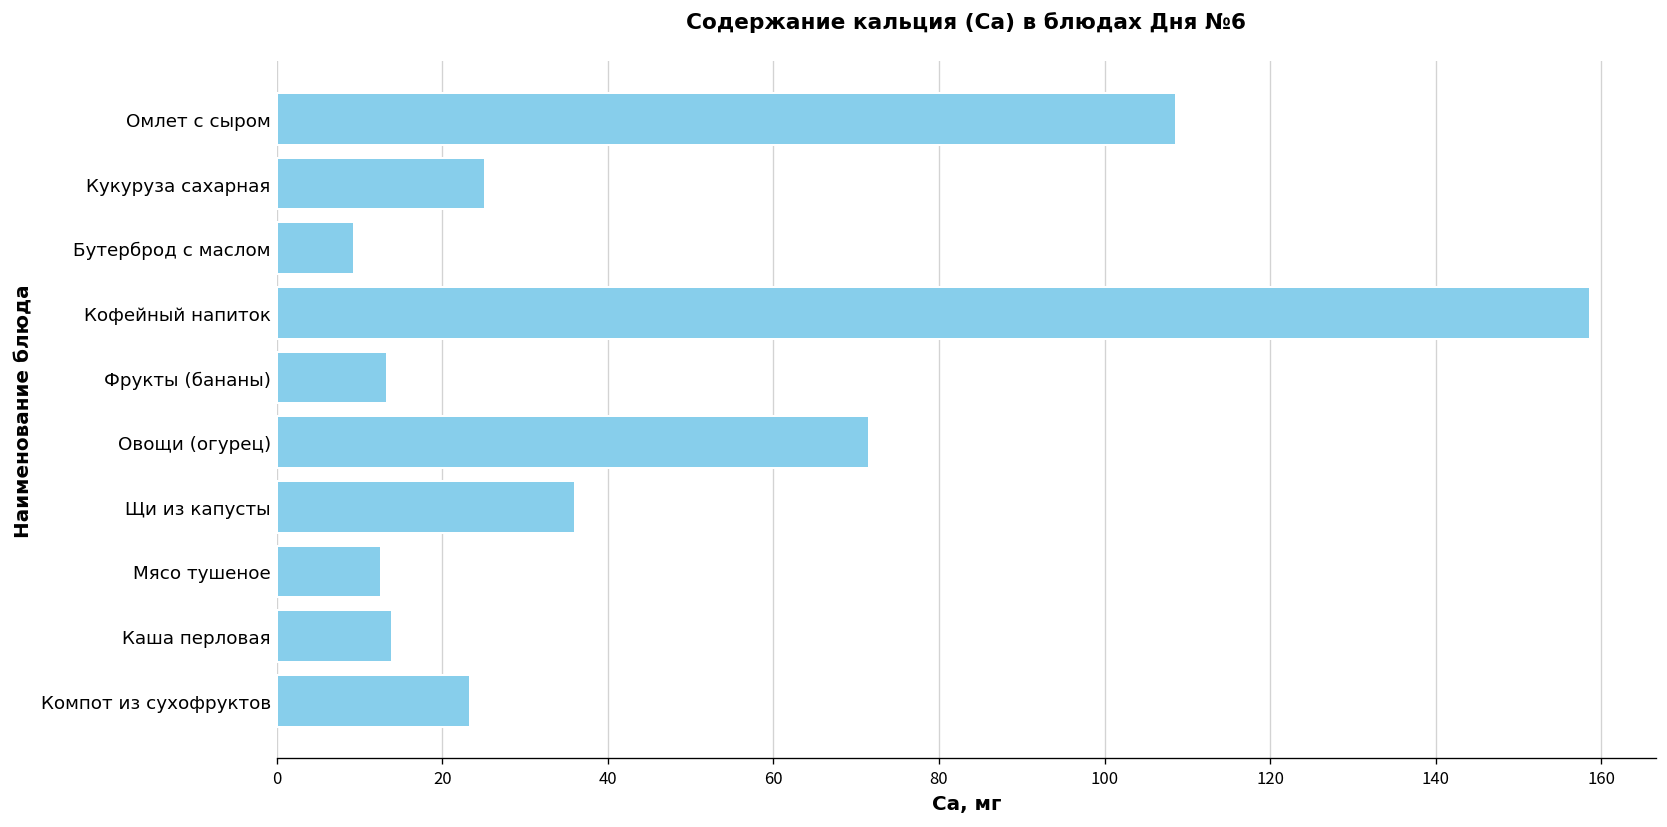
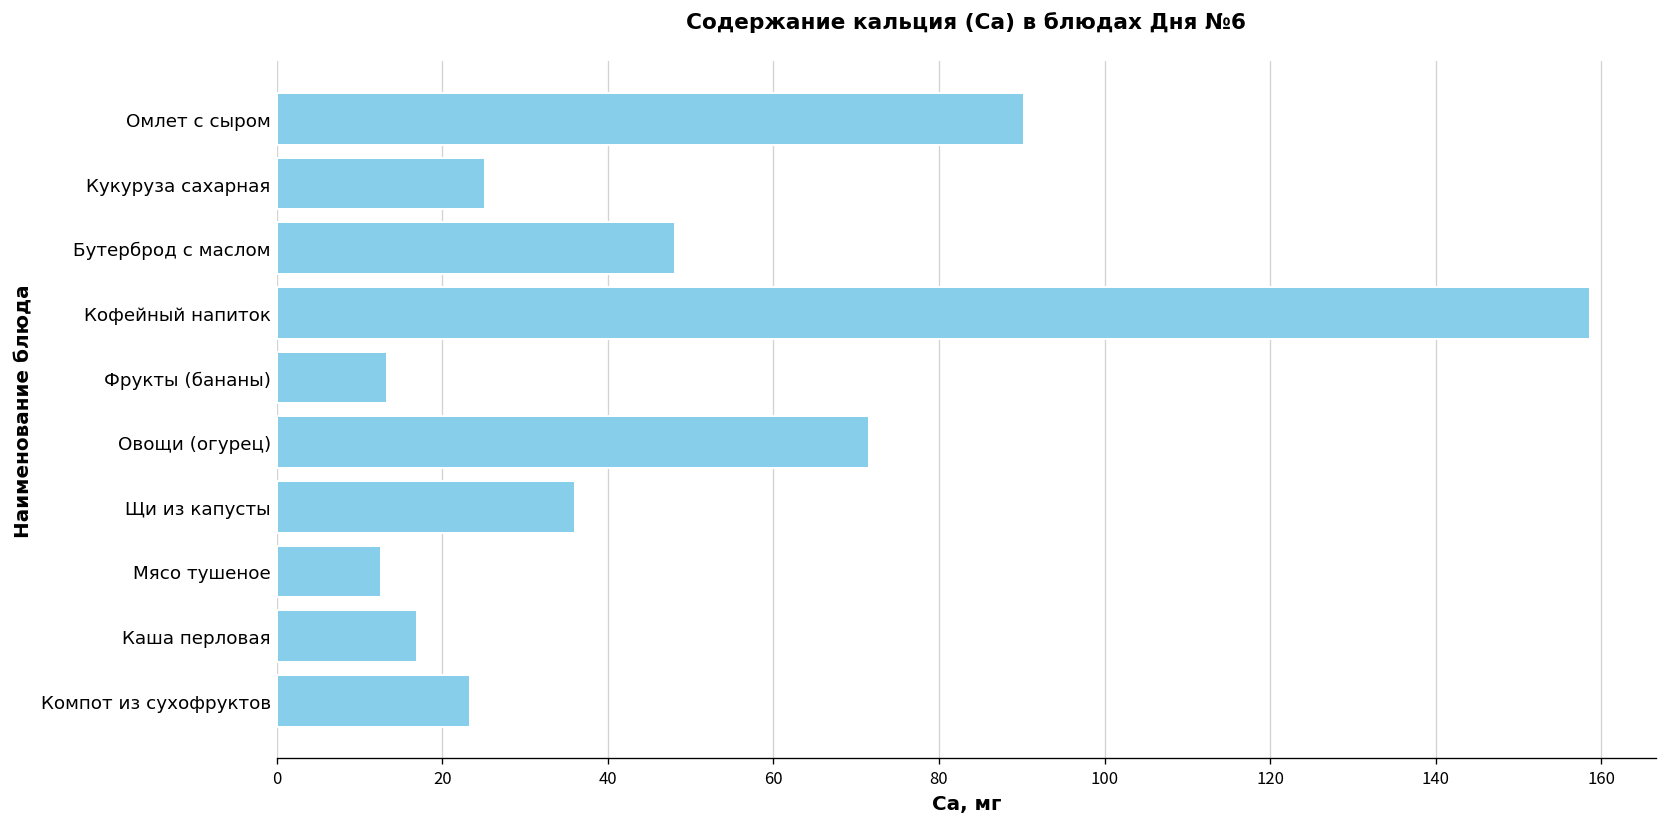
  {
-   "Омлет с сыром": 109,
+   "Омлет с сыром": 90,
    "Кукуруза сахарная": 25,
-   "Бутерброд с маслом": 9,
+   "Бутерброд с маслом": 48,
    "Кофейный напиток": 159,
    "Фрукты (бананы)": 13,
    "Овощи (огурец)": 72,
    "Щи из капусты": 36,
    "Мясо тушеное": 13,
-   "Каша перловая": 14,
+   "Каша перловая": 17,
    "Компот из сухофруктов": 23
  }
